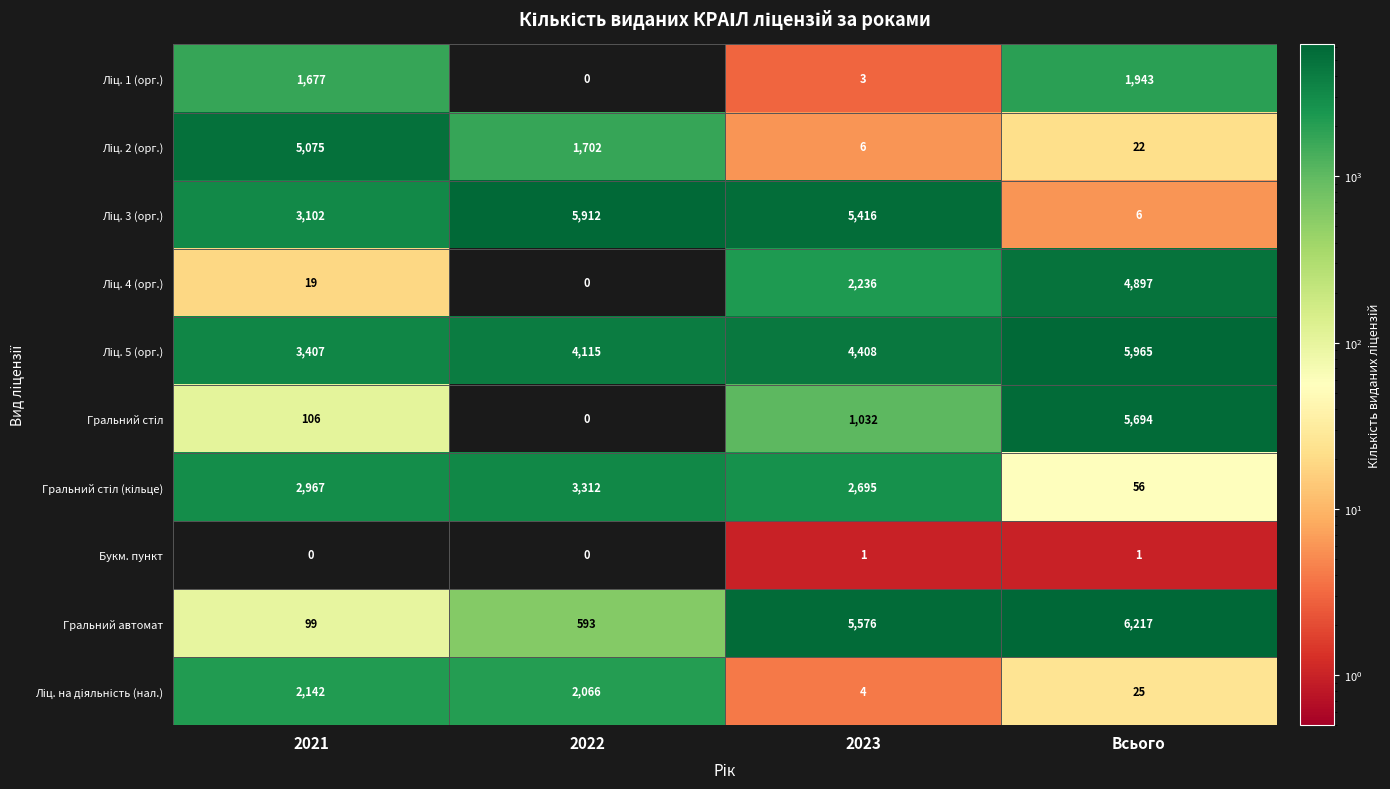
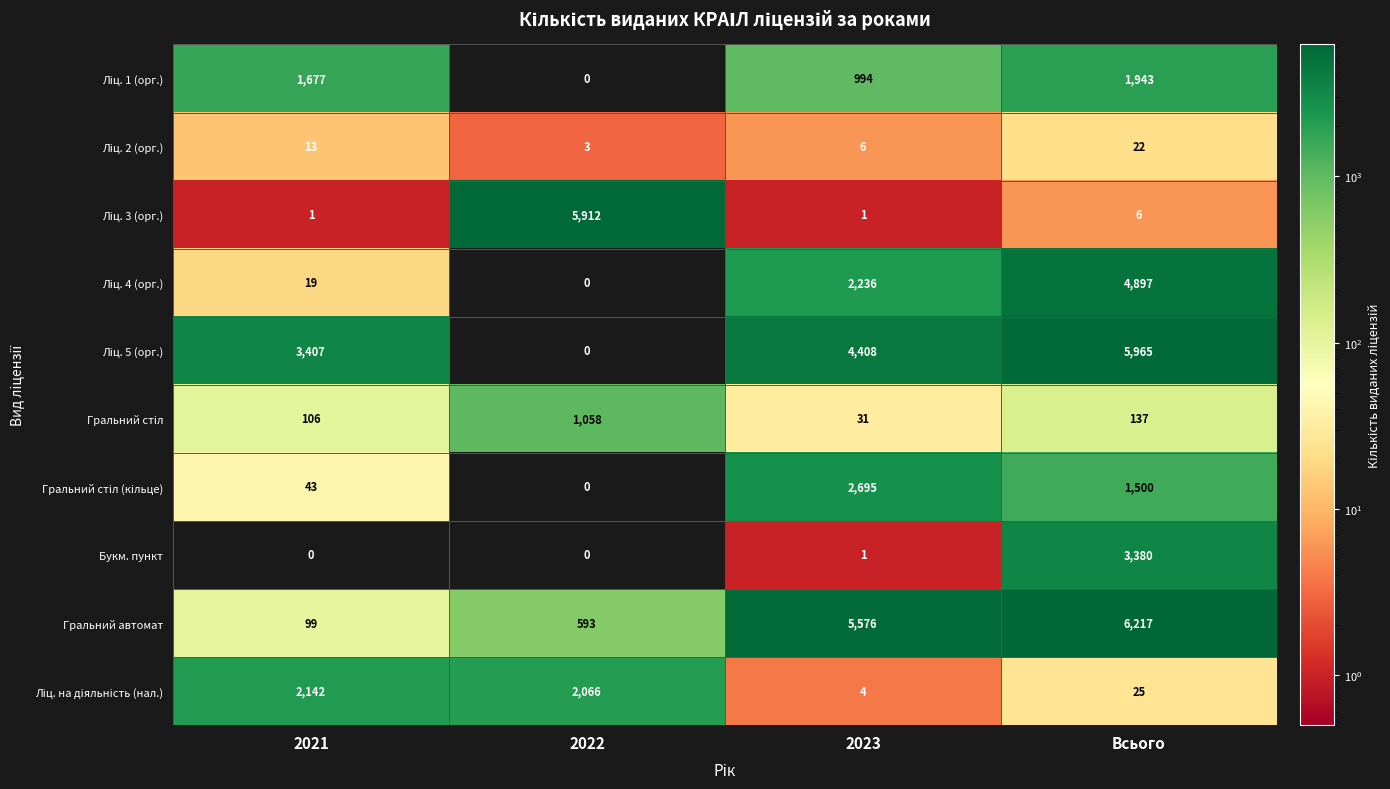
  {
    "Ліц. 1 (орг.)": {
      "2021": "1,677",
      "2022": "0",
-     "2023": "3",
+     "2023": "994",
      "Всього": "1,943"
    },
    "Ліц. 2 (орг.)": {
-     "2021": "5,075",
-     "2022": "1,702",
+     "2021": "13",
+     "2022": "3",
      "2023": "6",
      "Всього": "22"
    },
    "Ліц. 3 (орг.)": {
-     "2021": "3,102",
+     "2021": "1",
      "2022": "5,912",
-     "2023": "5,416",
+     "2023": "1",
      "Всього": "6"
    },
    "Ліц. 4 (орг.)": {
      "2021": "19",
      "2022": "0",
      "2023": "2,236",
      "Всього": "4,897"
    },
    "Ліц. 5 (орг.)": {
      "2021": "3,407",
-     "2022": "4,115",
+     "2022": "0",
      "2023": "4,408",
      "Всього": "5,965"
    },
    "Гральний стіл": {
      "2021": "106",
-     "2022": "0",
-     "2023": "1,032",
-     "Всього": "5,694"
+     "2022": "1,058",
+     "2023": "31",
+     "Всього": "137"
    },
    "Гральний стіл (кільце)": {
-     "2021": "2,967",
-     "2022": "3,312",
+     "2021": "43",
+     "2022": "0",
      "2023": "2,695",
-     "Всього": "56"
+     "Всього": "1,500"
    },
    "Букм. пункт": {
      "2021": "0",
      "2022": "0",
      "2023": "1",
-     "Всього": "1"
+     "Всього": "3,380"
    },
    "Гральний автомат": {
      "2021": "99",
      "2022": "593",
      "2023": "5,576",
      "Всього": "6,217"
    },
    "Ліц. на діяльність (нал.)": {
      "2021": "2,142",
      "2022": "2,066",
      "2023": "4",
      "Всього": "25"
    }
  }
